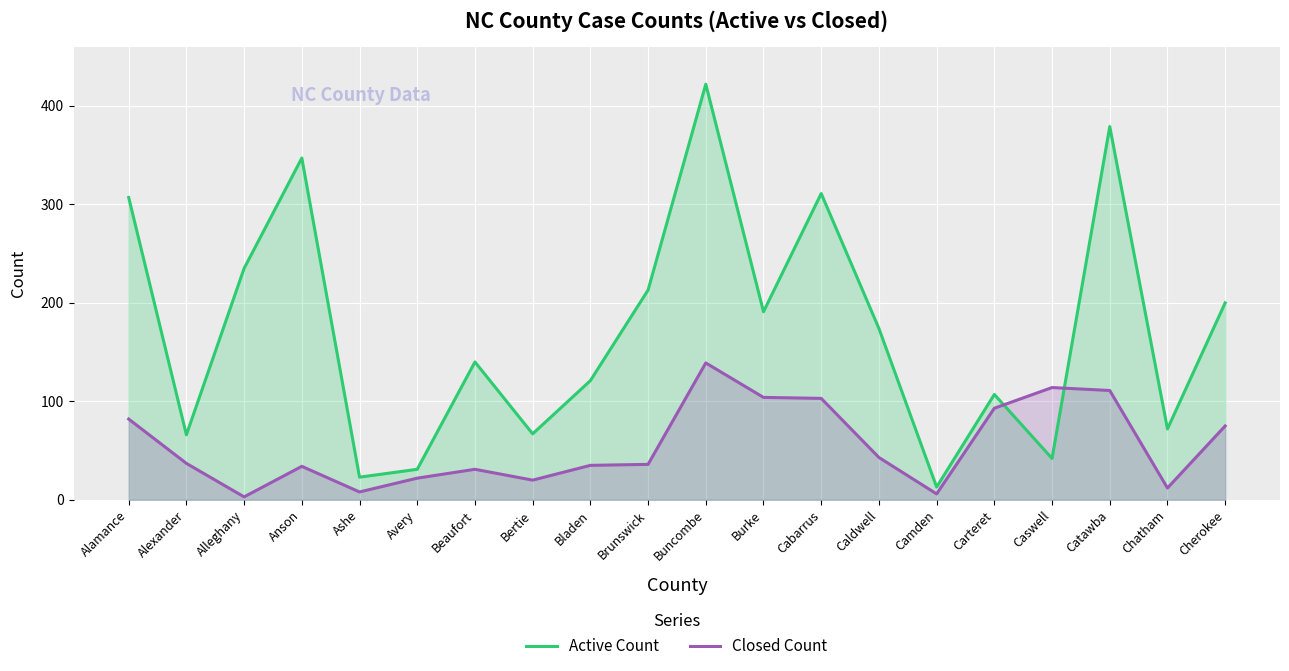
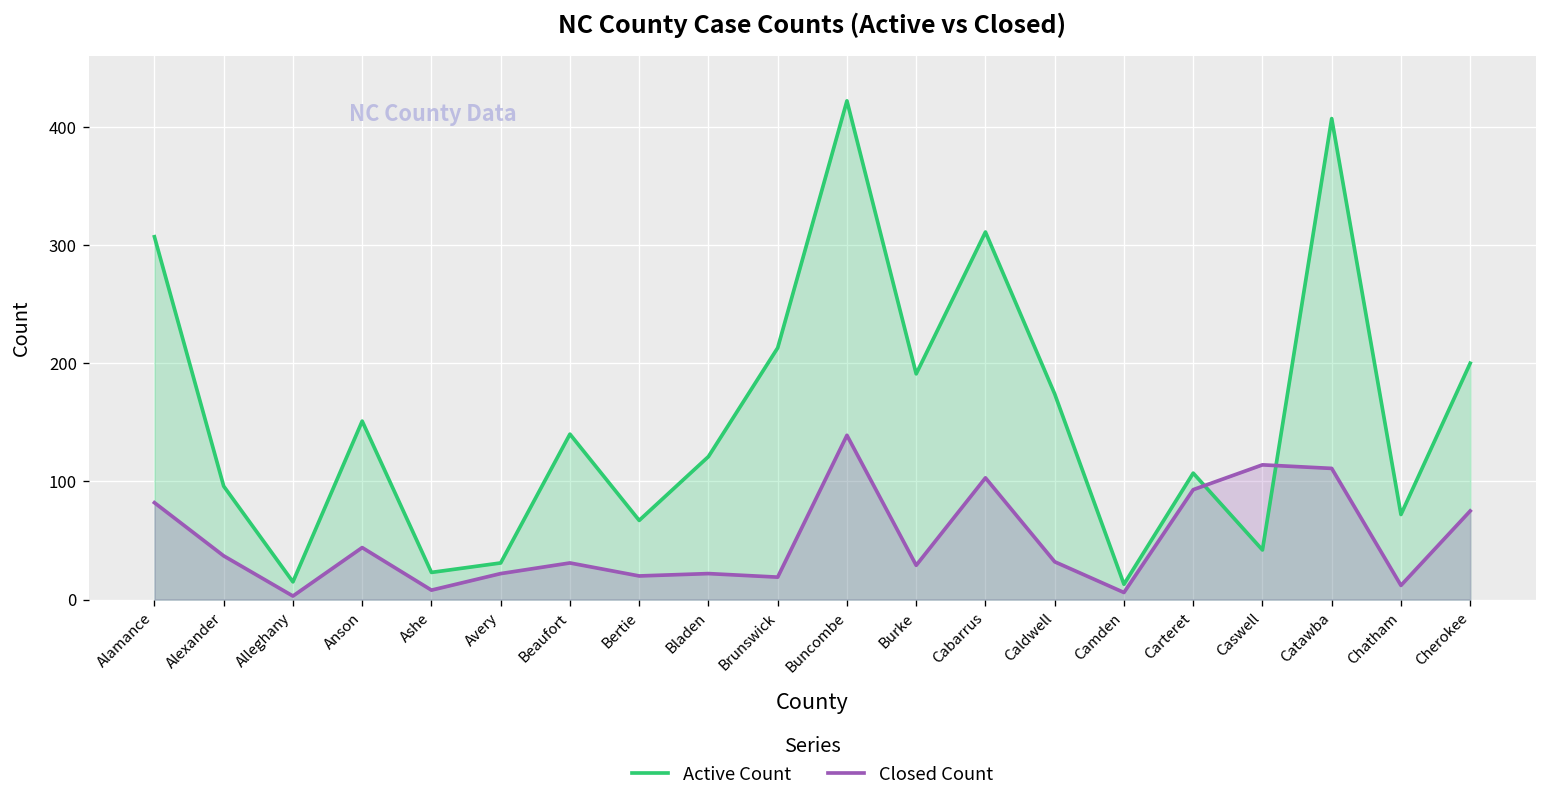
  {
    "Active Count": {
      "Alamance": 310,
-     "Alexander": 70,
-     "Alleghany": 240,
-     "Anson": 350,
+     "Alexander": 100,
+     "Alleghany": 20,
+     "Anson": 150,
      "Ashe": 20,
      "Avery": 30,
      "Beaufort": 140,
      "Bertie": 70,
      "Bladen": 120,
      "Brunswick": 210,
      "Buncombe": 420,
      "Burke": 190,
      "Cabarrus": 310,
      "Caldwell": 170,
      "Camden": 10,
      "Carteret": 110,
      "Caswell": 40,
-     "Catawba": 380,
+     "Catawba": 410,
      "Chatham": 70,
      "Cherokee": 200
    },
    "Closed Count": {
      "Alamance": 80,
      "Alexander": 40,
      "Alleghany": 0,
-     "Anson": 30,
+     "Anson": 40,
      "Ashe": 10,
      "Avery": 20,
      "Beaufort": 30,
      "Bertie": 20,
-     "Bladen": 40,
-     "Brunswick": 40,
+     "Bladen": 20,
+     "Brunswick": 20,
      "Buncombe": 140,
-     "Burke": 100,
+     "Burke": 30,
      "Cabarrus": 100,
-     "Caldwell": 40,
+     "Caldwell": 30,
      "Camden": 10,
      "Carteret": 90,
      "Caswell": 110,
      "Catawba": 110,
      "Chatham": 10,
      "Cherokee": 80
    }
  }
